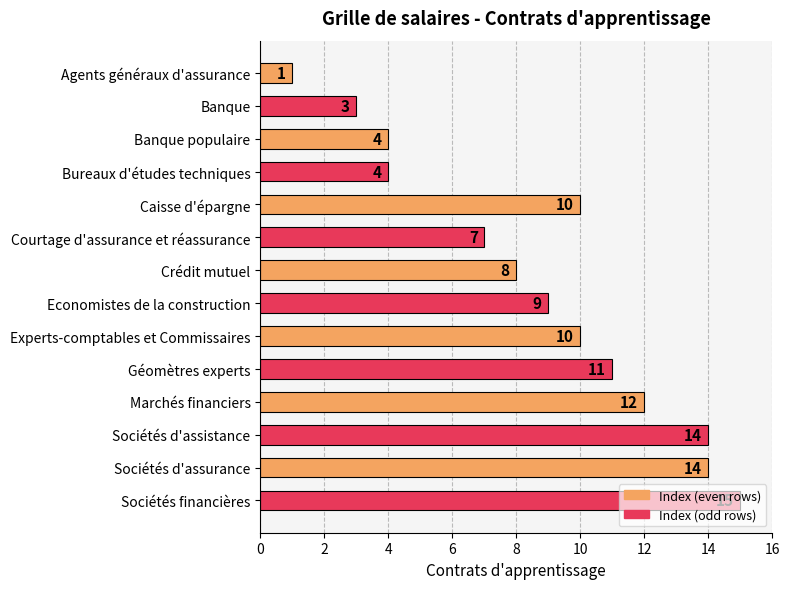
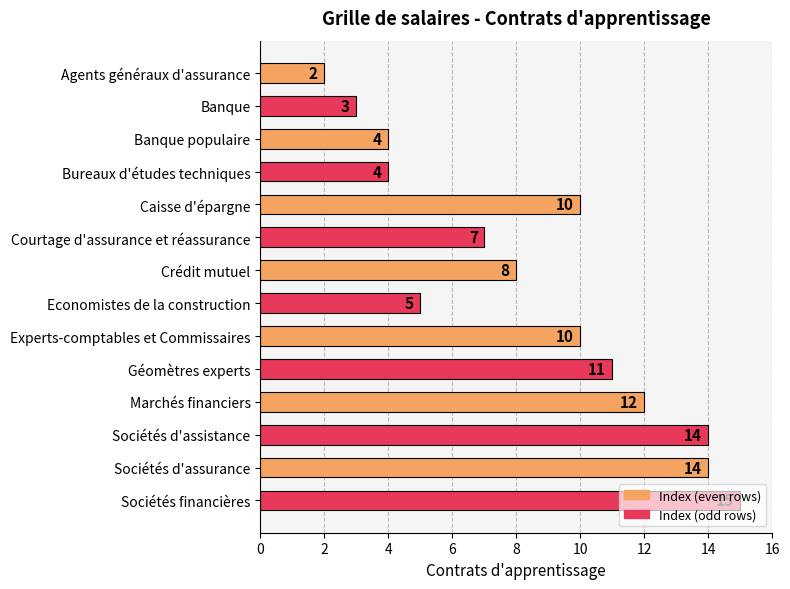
  {
-   "Agents généraux d'assurance": 1,
+   "Agents généraux d'assurance": 2,
    "Banque": 3,
    "Banque populaire": 4,
    "Bureaux d'études techniques": 4,
    "Caisse d'épargne": 10,
    "Courtage d'assurance et réassurance": 7,
    "Crédit mutuel": 8,
-   "Economistes de la construction": 9,
+   "Economistes de la construction": 5,
    "Experts-comptables et Commissaires": 10,
    "Géomètres experts": 11,
    "Marchés financiers": 12,
    "Sociétés d'assistance": 14,
    "Sociétés d'assurance": 14
  }
